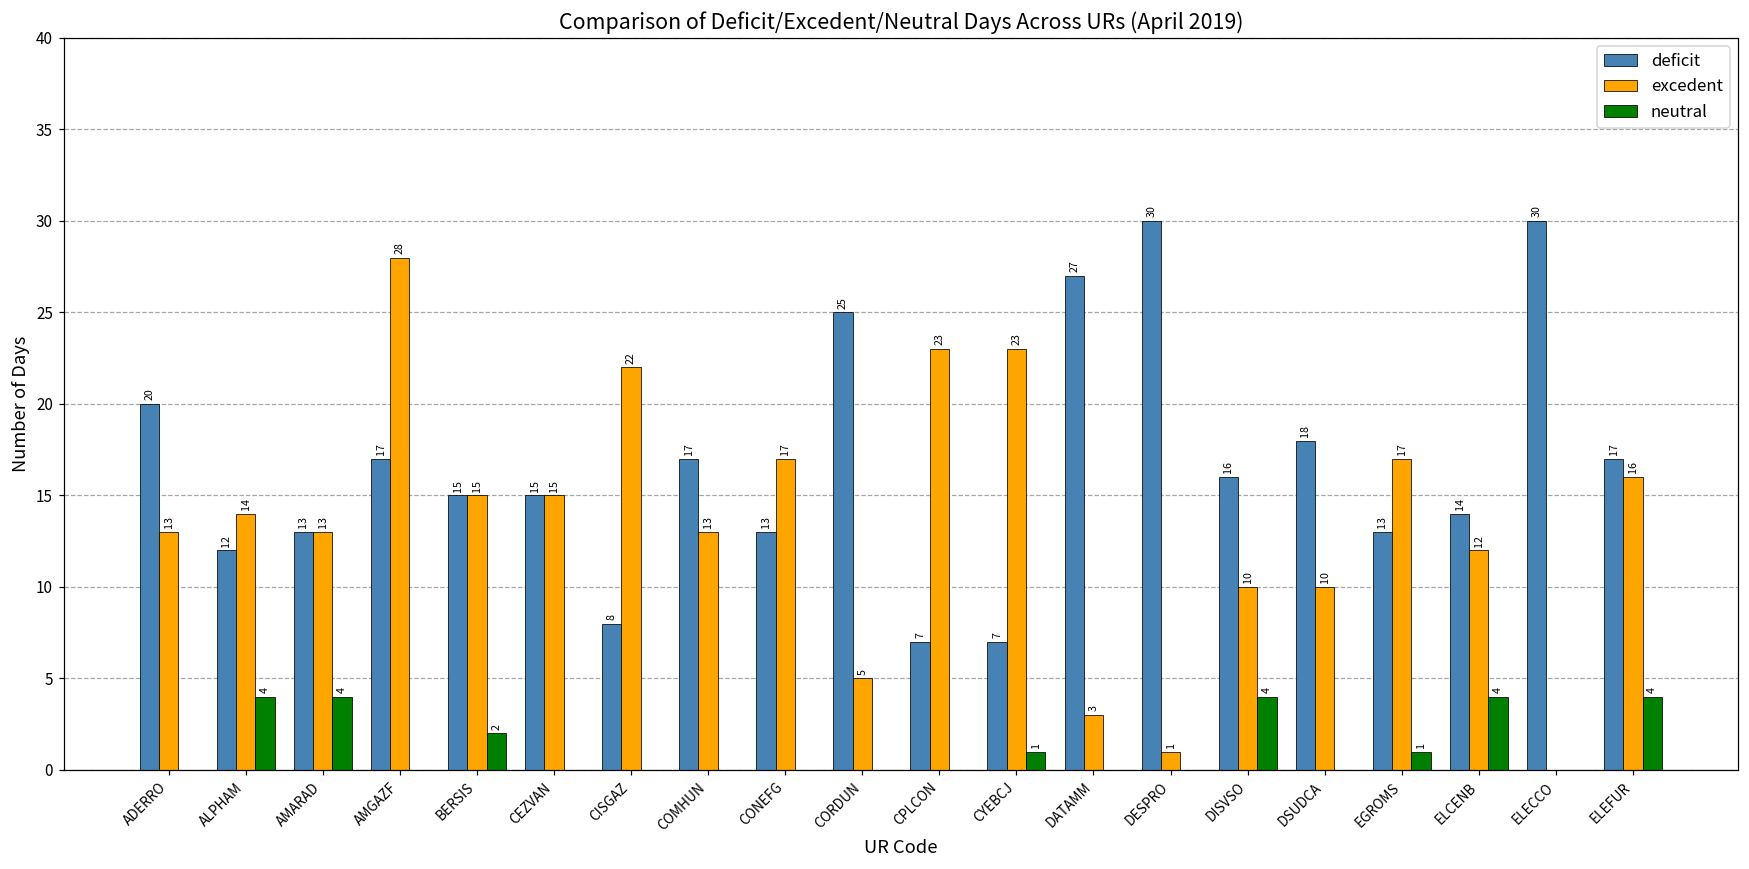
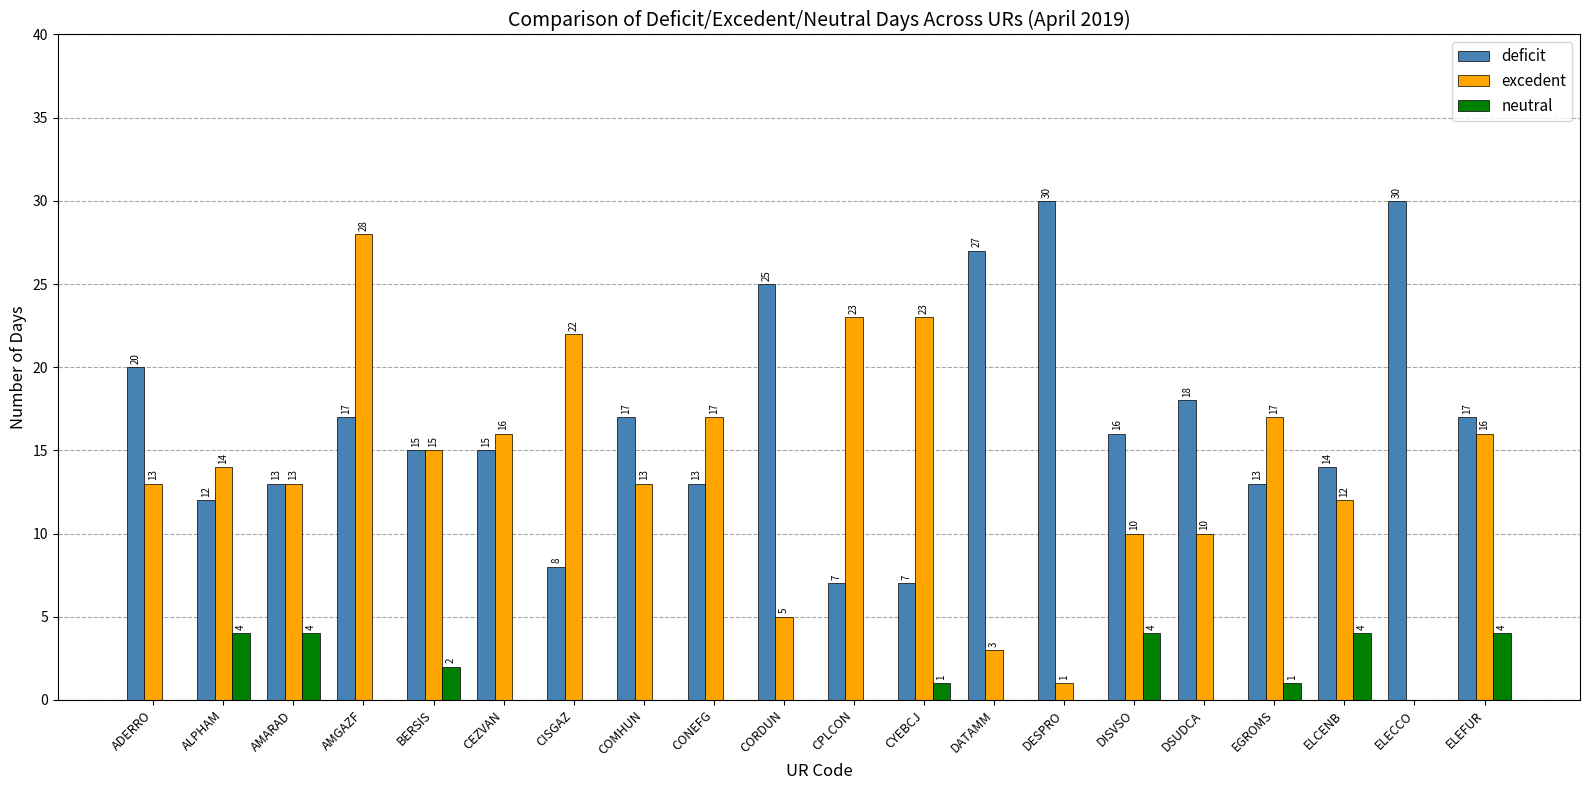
  {
    "deficit": {
      "ADERRO": 20,
      "ALPHAM": 12,
      "AMARAD": 13,
      "AMGAZF": 17,
      "BERSIS": 15,
      "CEZVAN": 15,
      "CISGAZ": 8,
      "COMHUN": 17,
      "CONEFG": 13,
      "CORDUN": 25,
      "CPLCON": 7,
      "CYEBCJ": 7,
      "DATAMM": 27,
      "DESPRO": 30,
      "DISVSO": 16,
      "DSUDCA": 18,
      "EGROMS": 13,
      "ELCENB": 14,
      "ELECCO": 30,
      "ELEFUR": 17
    },
    "excedent": {
      "ADERRO": 13,
      "ALPHAM": 14,
      "AMARAD": 13,
      "AMGAZF": 28,
      "BERSIS": 15,
-     "CEZVAN": 15,
+     "CEZVAN": 16,
      "CISGAZ": 22,
      "COMHUN": 13,
      "CONEFG": 17,
      "CORDUN": 5,
      "CPLCON": 23,
      "CYEBCJ": 23,
      "DATAMM": 3,
      "DESPRO": 1,
      "DISVSO": 10,
      "DSUDCA": 10,
      "EGROMS": 17,
      "ELCENB": 12,
      "ELEFUR": 16
    },
    "neutral": {
      "ALPHAM": 4,
      "AMARAD": 4,
      "BERSIS": 2,
      "CYEBCJ": 1,
      "DISVSO": 4,
      "EGROMS": 1,
      "ELCENB": 4,
      "ELEFUR": 4
    }
  }
